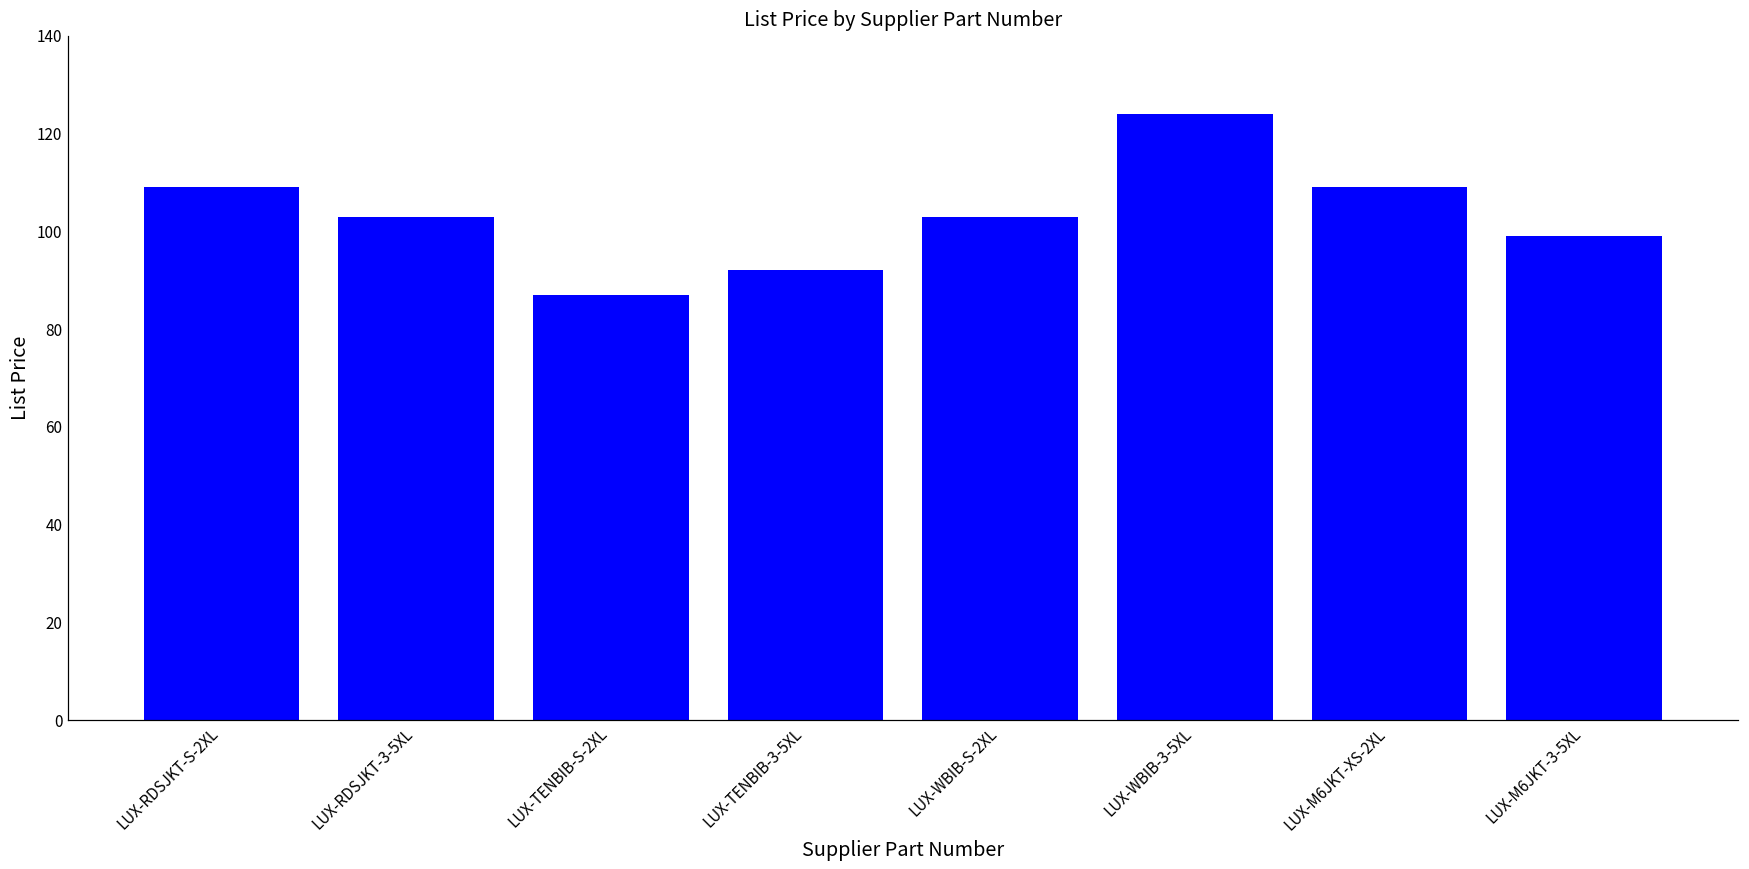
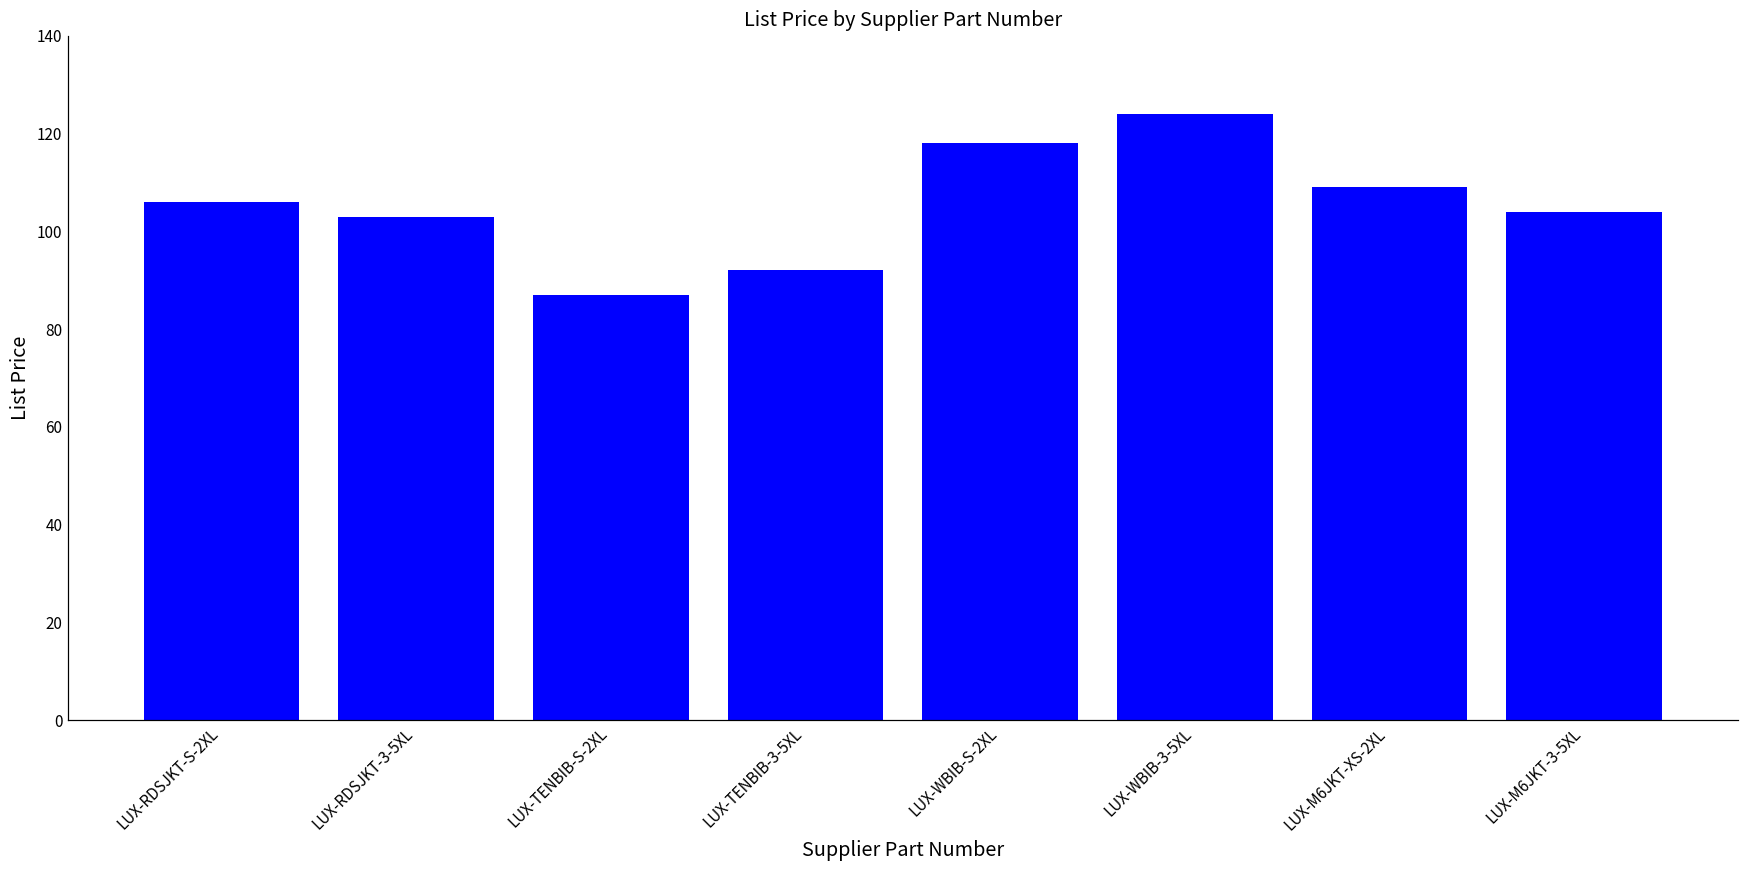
  {
-   "LUX-RDSJKT-S-2XL": 109,
+   "LUX-RDSJKT-S-2XL": 106,
    "LUX-RDSJKT-3-5XL": 103,
    "LUX-TENBIB-S-2XL": 87,
    "LUX-TENBIB-3-5XL": 92,
-   "LUX-WBIB-S-2XL": 103,
+   "LUX-WBIB-S-2XL": 118,
    "LUX-WBIB-3-5XL": 124,
    "LUX-M6JKT-XS-2XL": 109,
-   "LUX-M6JKT-3-5XL": 99
+   "LUX-M6JKT-3-5XL": 104
  }
